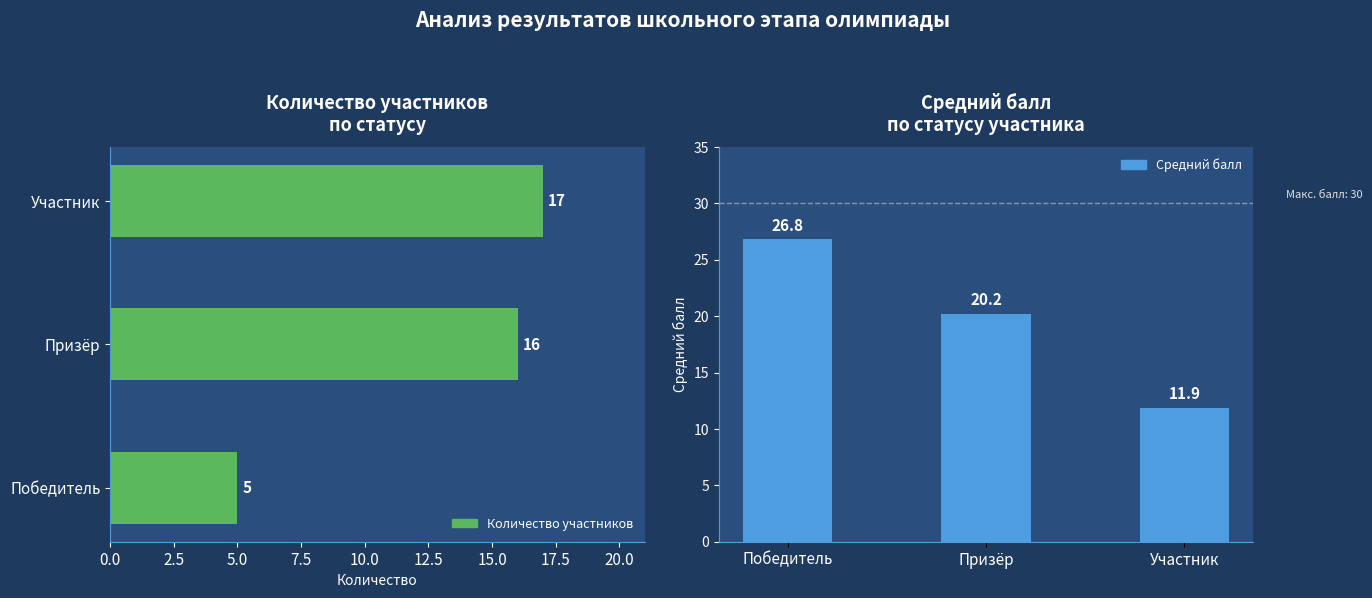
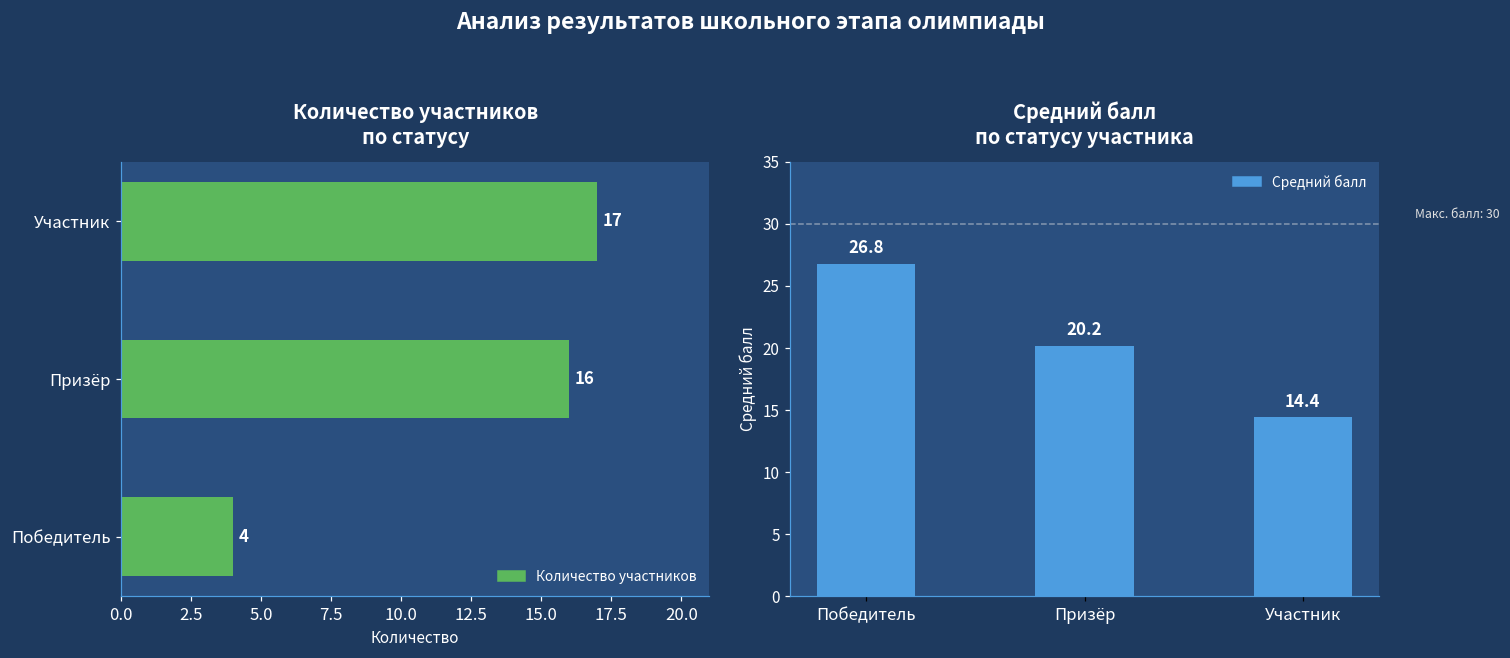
  {
    "Количество участников по статусу": {
      "Участник": 17,
      "Призёр": 16,
-     "Победитель": 5
+     "Победитель": 4
    },
    "Средний балл по статусу участника": {
      "Победитель": 26.8,
      "Призёр": 20.2,
-     "Участник": 11.9
+     "Участник": 14.4
    }
  }
